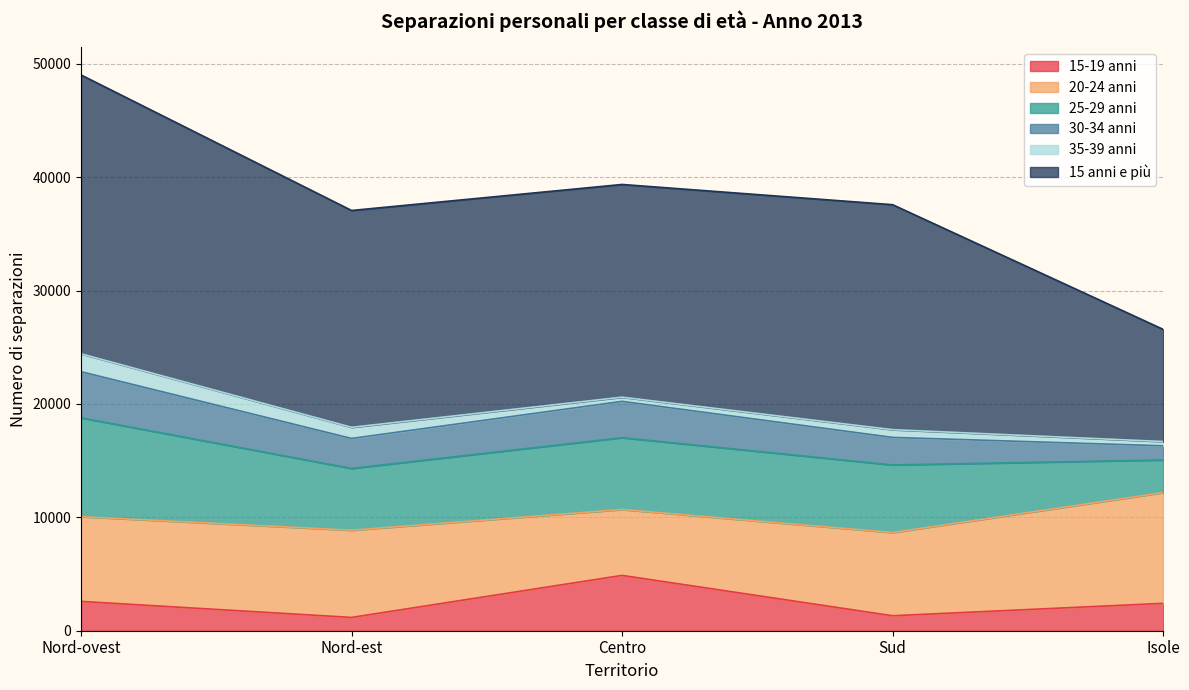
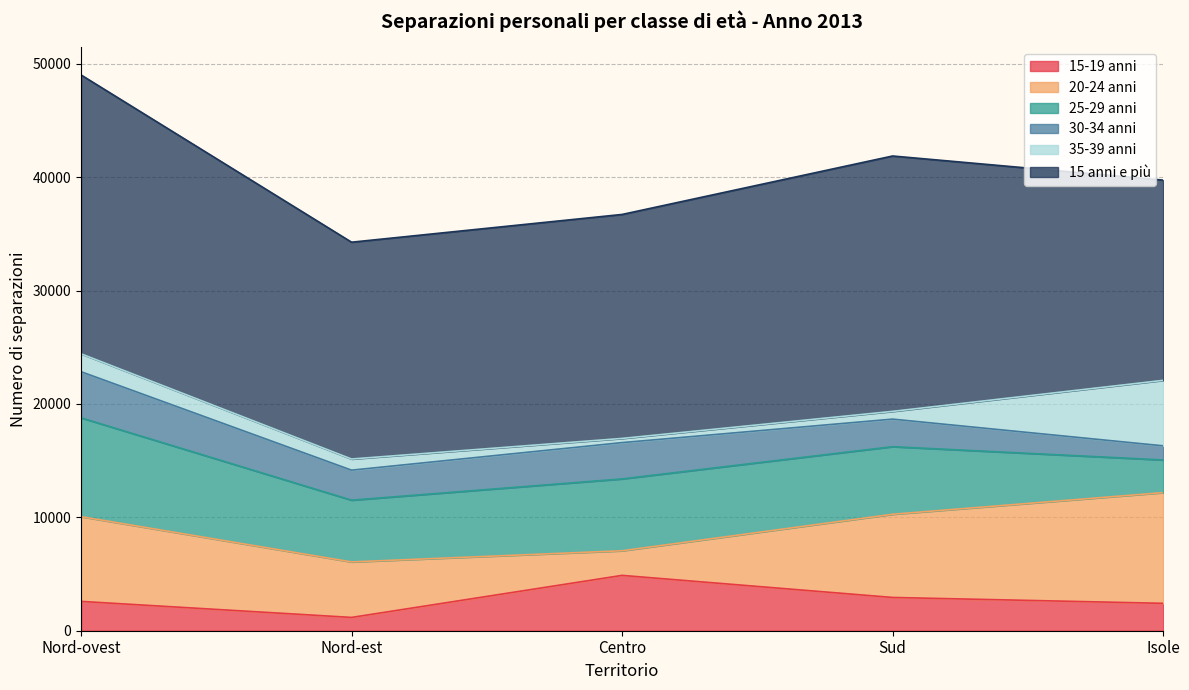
  {
    "15-19 anni": {
      "Nord-ovest": 2600,
      "Nord-est": 1200,
      "Centro": 4900,
-     "Sud": 1300,
+     "Sud": 2900,
      "Isole": 2400
    },
    "20-24 anni": {
      "Nord-ovest": 7500,
-     "Nord-est": 7700,
-     "Centro": 5800,
+     "Nord-est": 4900,
+     "Centro": 2200,
      "Sud": 7300,
      "Isole": 9800
    },
    "35-39 anni": {
      "Nord-ovest": 1600,
      "Nord-est": 1000,
      "Centro": 400,
      "Sud": 700,
-     "Isole": 400
+     "Isole": 5800
    },
    "15 anni e più": {
      "Nord-ovest": 24600,
      "Nord-est": 19100,
-     "Centro": 18800,
-     "Sud": 19800,
-     "Isole": 9900
+     "Centro": 19800,
+     "Sud": 22500,
+     "Isole": 17700
    }
  }
